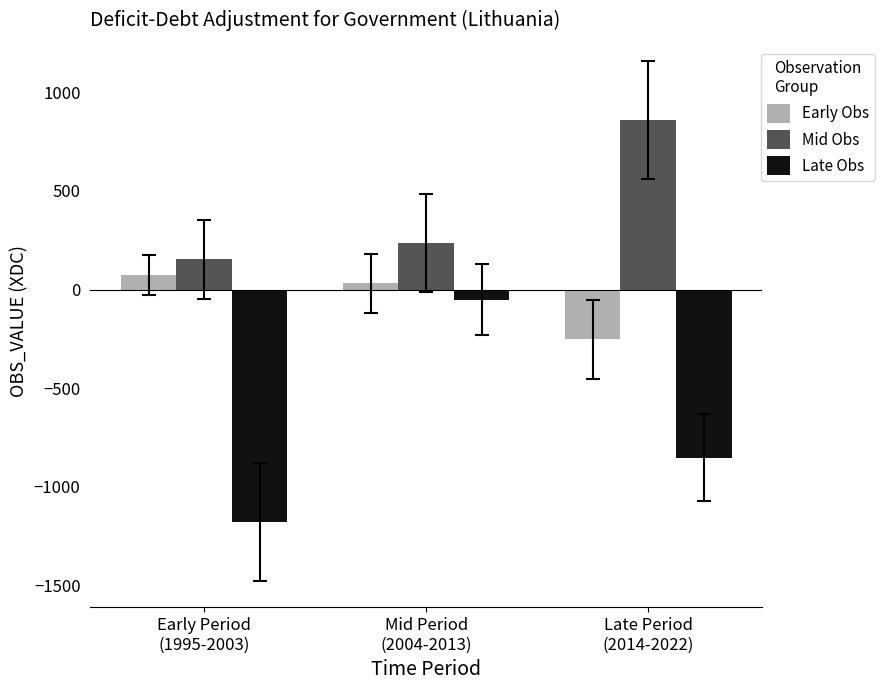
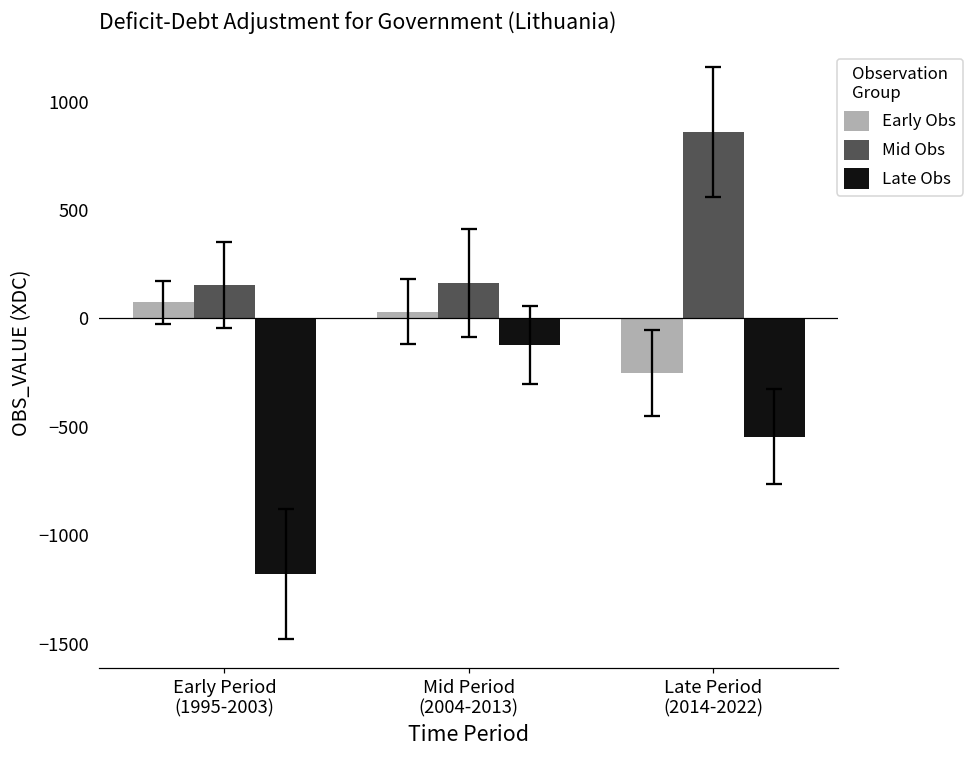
  {
    "Early Obs": {
      "Early Period (1995-2003)": 70,
      "Mid Period (2004-2013)": 30,
      "Late Period (2014-2022)": -250
    },
    "Mid Obs": {
      "Early Period (1995-2003)": 150,
-     "Mid Period (2004-2013)": 240,
+     "Mid Period (2004-2013)": 160,
      "Late Period (2014-2022)": 860
    },
    "Late Obs": {
      "Early Period (1995-2003)": -1180,
-     "Mid Period (2004-2013)": -50,
-     "Late Period (2014-2022)": -850
+     "Mid Period (2004-2013)": -120,
+     "Late Period (2014-2022)": -540
    }
  }
